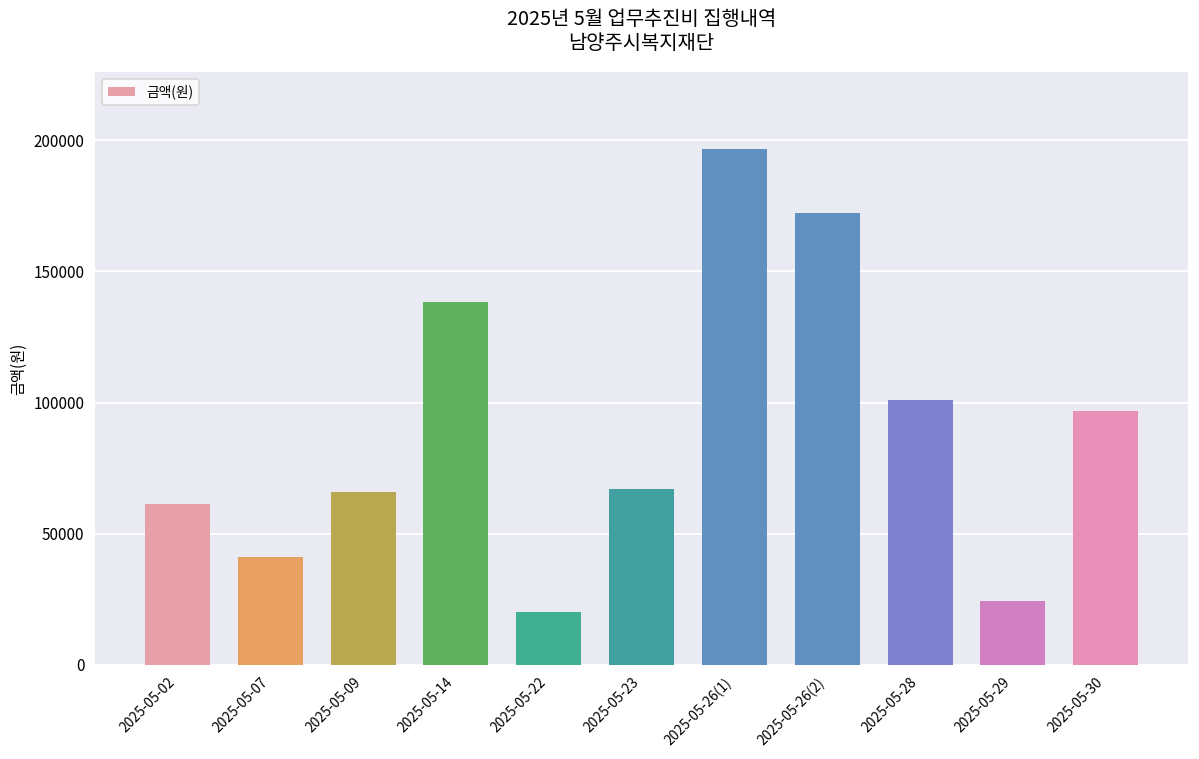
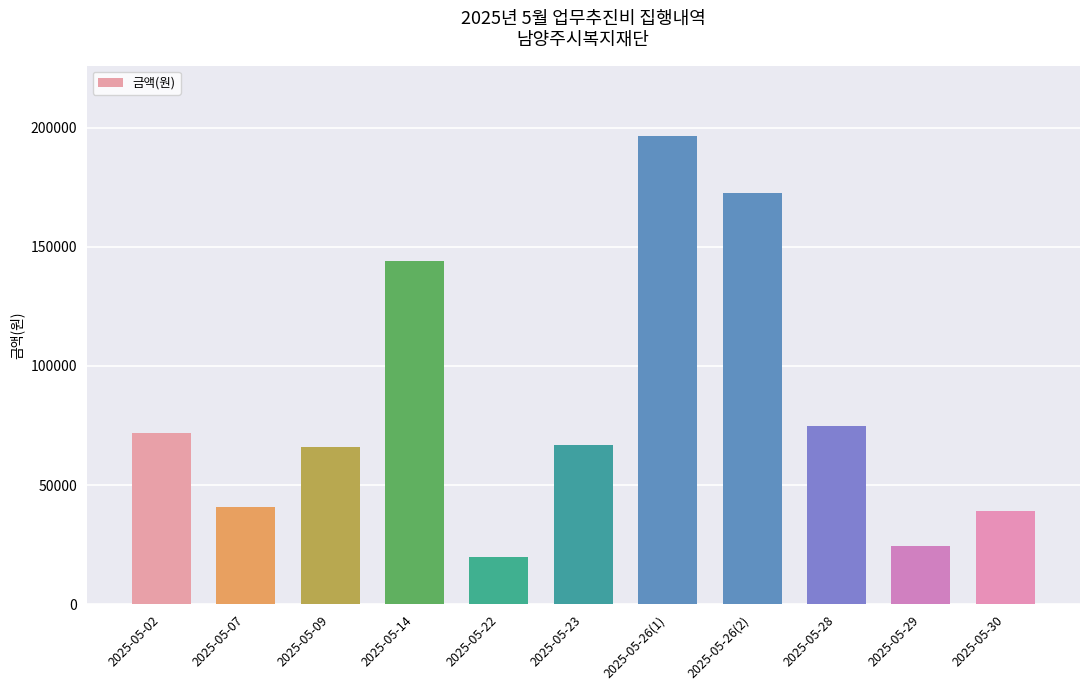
  {
-   "2025-05-02": 61000,
+   "2025-05-02": 72000,
    "2025-05-07": 41000,
    "2025-05-09": 66000,
-   "2025-05-14": 138000,
+   "2025-05-14": 144000,
    "2025-05-22": 20000,
    "2025-05-23": 67000,
    "2025-05-26(1)": 197000,
    "2025-05-26(2)": 172000,
-   "2025-05-28": 101000,
+   "2025-05-28": 75000,
    "2025-05-29": 25000,
-   "2025-05-30": 97000
+   "2025-05-30": 39000
  }
